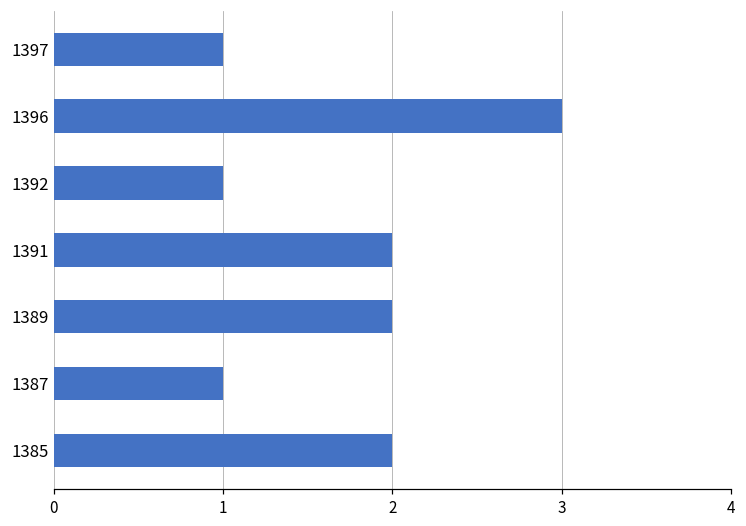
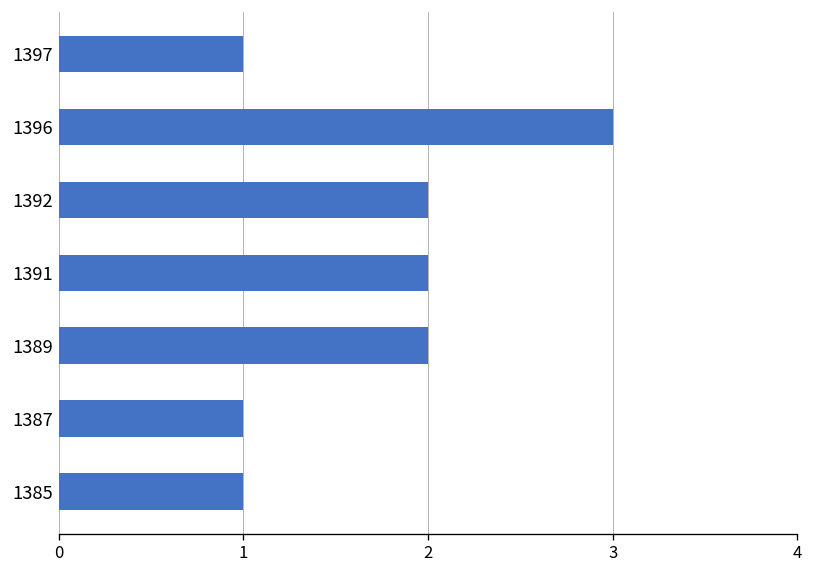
  {
    "1397": 1,
    "1396": 3,
-   "1392": 1,
+   "1392": 2,
    "1391": 2,
    "1389": 2,
    "1387": 1,
-   "1385": 2
+   "1385": 1
  }
